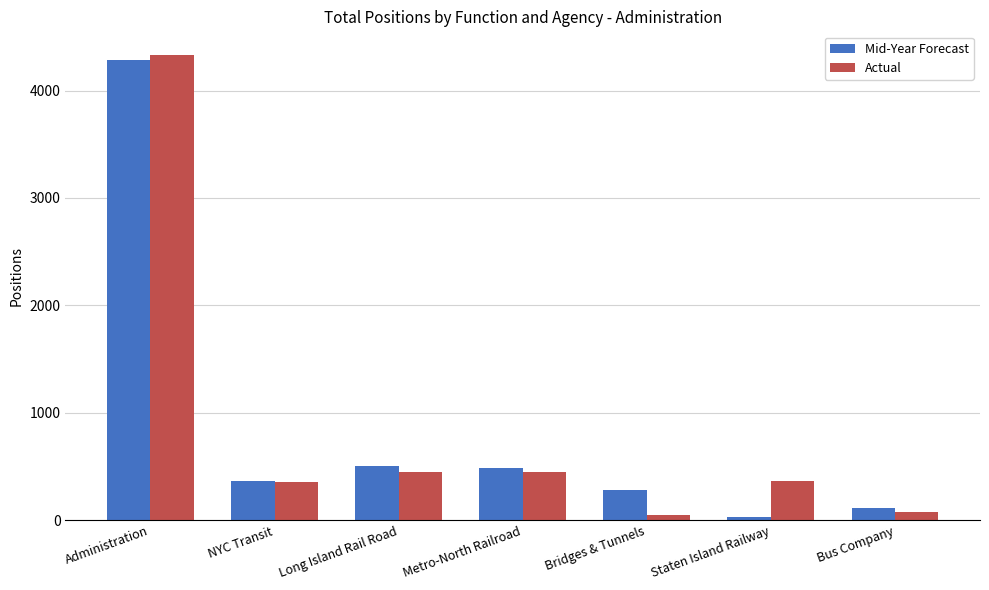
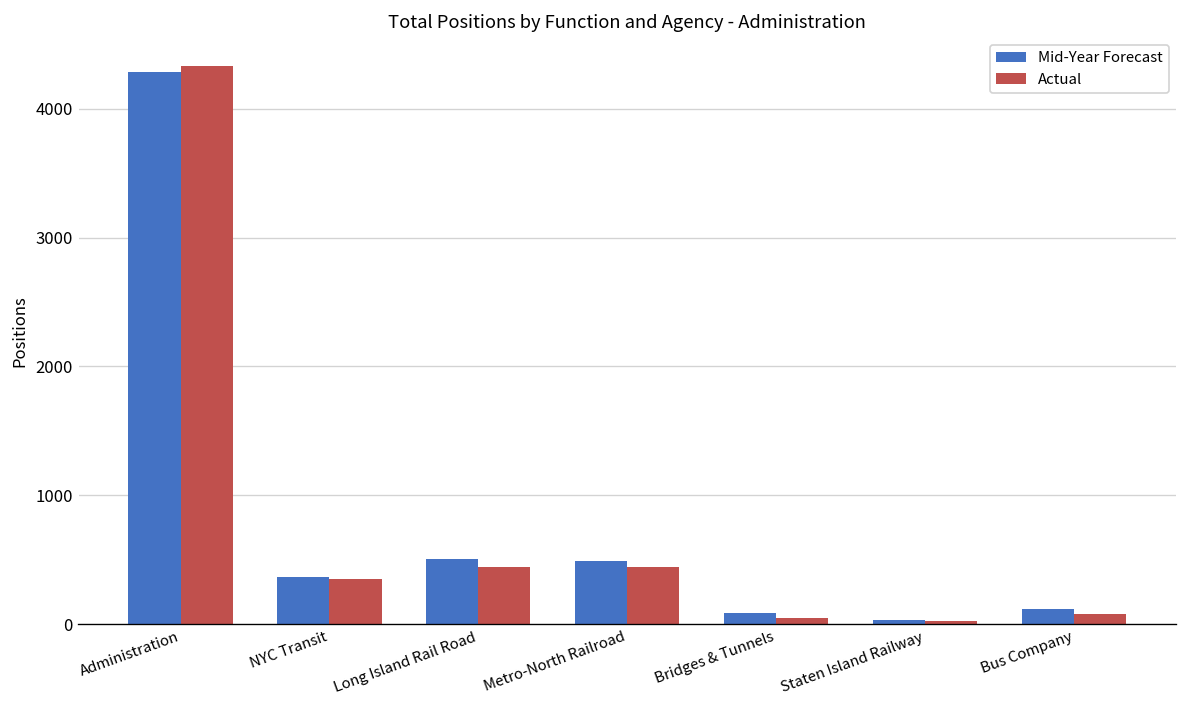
  {
    "Mid-Year Forecast": {
      "Administration": 4280,
      "NYC Transit": 360,
      "Long Island Rail Road": 510,
      "Metro-North Railroad": 490,
-     "Bridges & Tunnels": 280,
+     "Bridges & Tunnels": 90,
      "Staten Island Railway": 30,
      "Bus Company": 120
    },
    "Actual": {
      "Administration": 4330,
      "NYC Transit": 360,
      "Long Island Rail Road": 450,
      "Metro-North Railroad": 450,
      "Bridges & Tunnels": 50,
-     "Staten Island Railway": 360,
+     "Staten Island Railway": 30,
      "Bus Company": 80
    }
  }
